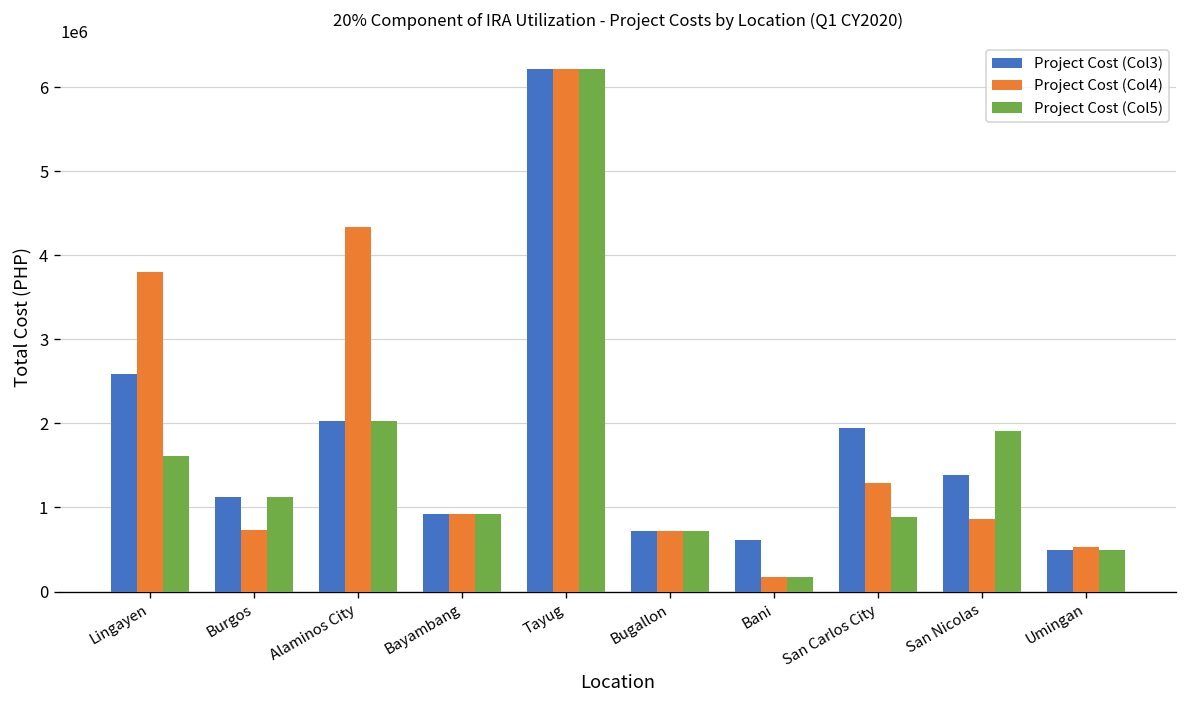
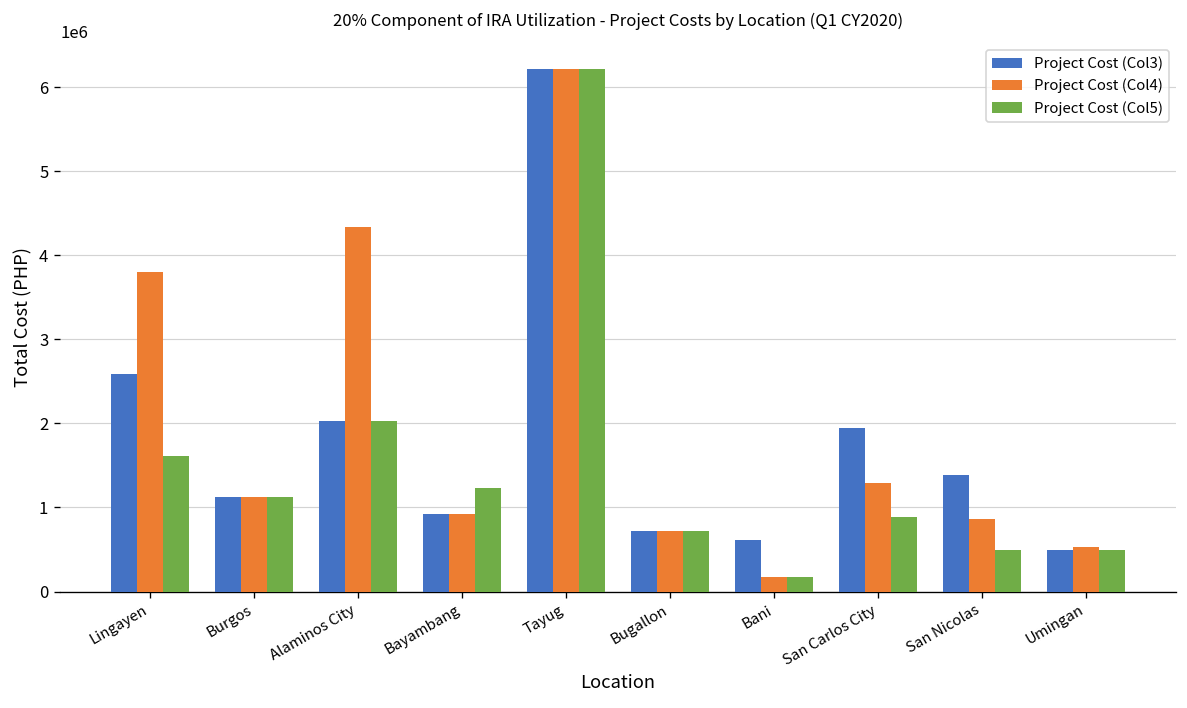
  {
    "Project Cost (Col3)": {
      "Lingayen": 2600000,
      "Burgos": 1100000,
      "Alaminos City": 2000000,
      "Bayambang": 900000,
      "Tayug": 6200000,
      "Bugallon": 700000,
      "Bani": 600000,
      "San Carlos City": 1900000,
      "San Nicolas": 1400000,
      "Umingan": 500000
    },
    "Project Cost (Col4)": {
      "Lingayen": 3800000,
-     "Burgos": 700000,
+     "Burgos": 1100000,
      "Alaminos City": 4300000,
      "Bayambang": 900000,
      "Tayug": 6200000,
      "Bugallon": 700000,
      "Bani": 200000,
      "San Carlos City": 1300000,
      "San Nicolas": 900000,
      "Umingan": 500000
    },
    "Project Cost (Col5)": {
      "Lingayen": 1600000,
      "Burgos": 1100000,
      "Alaminos City": 2000000,
-     "Bayambang": 900000,
+     "Bayambang": 1200000,
      "Tayug": 6200000,
      "Bugallon": 700000,
      "Bani": 200000,
      "San Carlos City": 900000,
-     "San Nicolas": 1900000,
+     "San Nicolas": 500000,
      "Umingan": 500000
    }
  }
